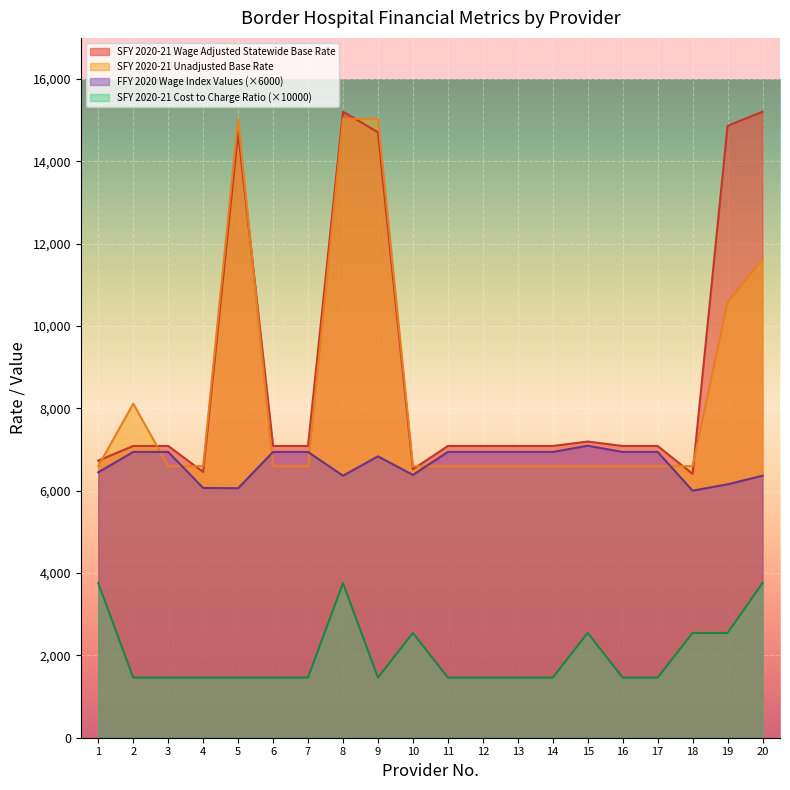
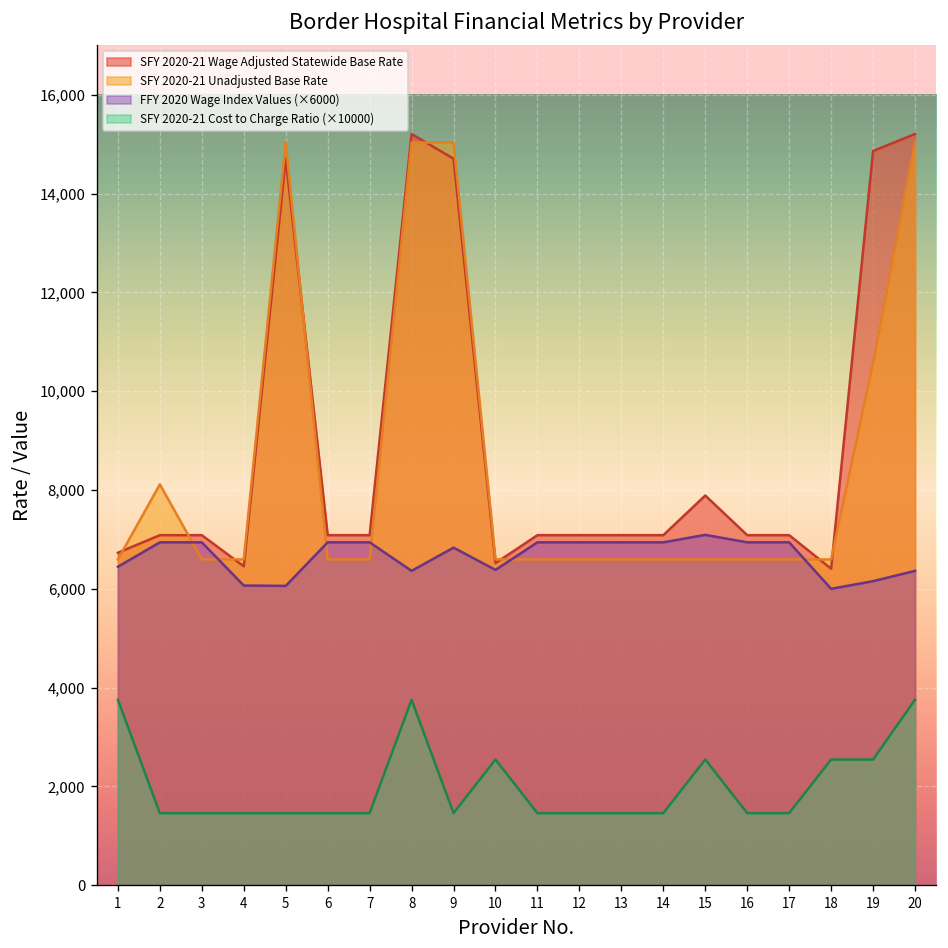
  {
    "SFY 2020-21 Wage Adjusted Statewide Base Rate": {
      "1": "6,700",
      "2": "7,100",
      "3": "7,100",
      "4": "6,500",
      "5": "14,700",
      "6": "7,100",
      "7": "7,100",
      "8": "15,200",
      "9": "14,700",
      "10": "6,500",
      "11": "7,100",
      "12": "7,100",
      "13": "7,100",
      "14": "7,100",
-     "15": "7,200",
+     "15": "7,900",
      "16": "7,100",
      "17": "7,100",
      "18": "6,400",
      "19": "14,900",
      "20": "15,200"
    },
    "SFY 2020-21 Unadjusted Base Rate": {
      "1": "6,600",
      "2": "8,100",
      "3": "6,600",
      "4": "6,600",
      "5": "15,000",
      "6": "6,600",
      "7": "6,600",
      "8": "15,000",
      "9": "15,000",
      "10": "6,600",
      "11": "6,600",
      "12": "6,600",
      "13": "6,600",
      "14": "6,600",
      "15": "6,600",
      "16": "6,600",
      "17": "6,600",
      "18": "6,600",
      "19": "10,600",
-     "20": "11,600"
+     "20": "15,000"
    },
    "FFY 2020 Wage Index Values (×6000)": {
      "1": "6,400",
      "2": "6,900",
      "3": "6,900",
      "4": "6,100",
      "5": "6,100",
      "6": "6,900",
      "7": "6,900",
      "8": "6,400",
      "9": "6,800",
      "10": "6,400",
      "11": "6,900",
      "12": "6,900",
      "13": "6,900",
      "14": "6,900",
      "15": "7,100",
      "16": "6,900",
      "17": "6,900",
      "18": "6,000",
      "19": "6,200",
      "20": "6,400"
    },
    "SFY 2020-21 Cost to Charge Ratio (×10000)": {
      "1": "3,800",
      "2": "1,500",
      "3": "1,500",
      "4": "1,500",
      "5": "1,500",
      "6": "1,500",
      "7": "1,500",
      "8": "3,800",
      "9": "1,500",
      "10": "2,500",
      "11": "1,500",
      "12": "1,500",
      "13": "1,500",
      "14": "1,500",
      "15": "2,500",
      "16": "1,500",
      "17": "1,500",
      "18": "2,500",
      "19": "2,500",
      "20": "3,800"
    }
  }
